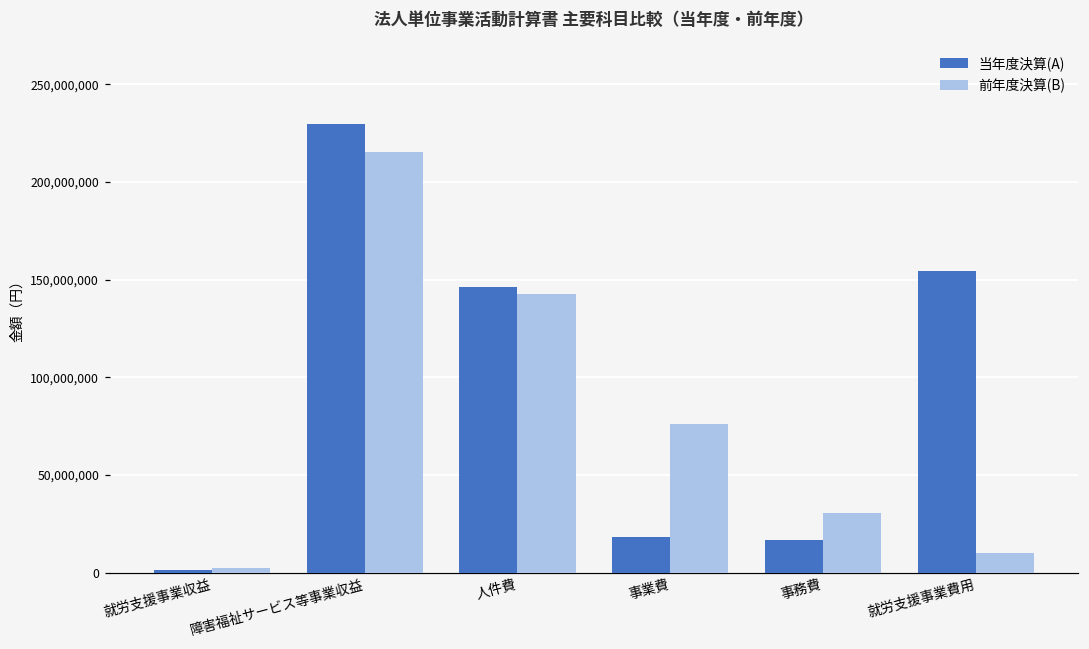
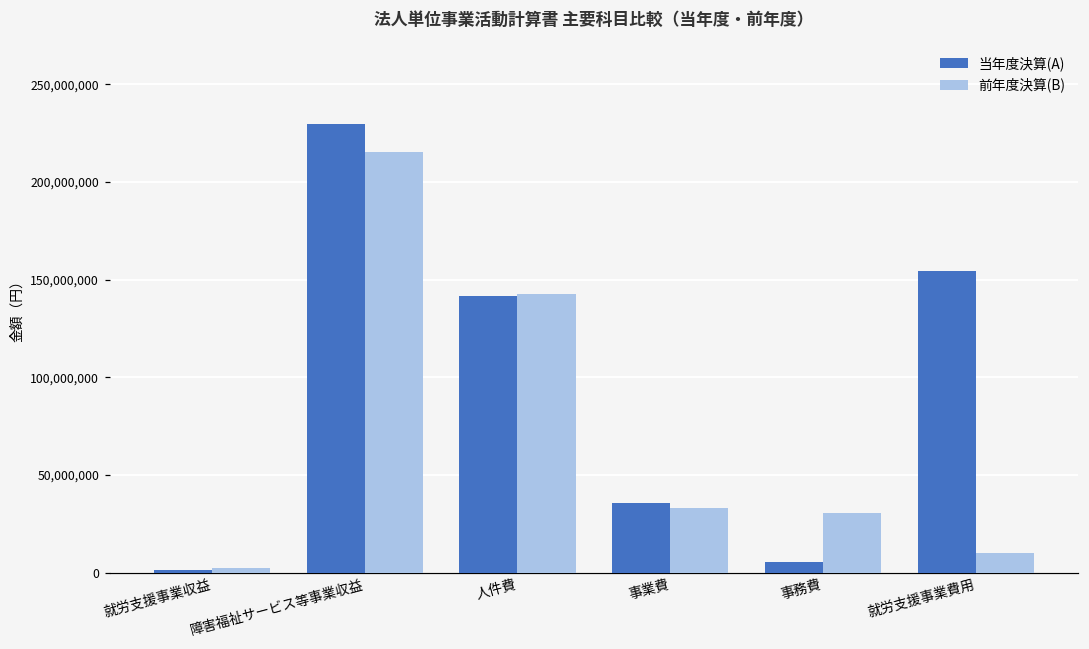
  {
    "当年度決算(A)": {
      "障害福祉サービス等事業収益": "230,000,000",
-     "人件費": "146,000,000",
-     "事業費": "18,000,000",
-     "事務費": "17,000,000",
+     "人件費": "141,000,000",
+     "事業費": "36,000,000",
+     "事務費": "5,000,000",
      "就労支援事業費用": "154,000,000"
    },
    "前年度決算(B)": {
      "就労支援事業収益": "2,000,000",
      "障害福祉サービス等事業収益": "215,000,000",
      "人件費": "143,000,000",
-     "事業費": "76,000,000",
+     "事業費": "33,000,000",
      "事務費": "30,000,000",
      "就労支援事業費用": "10,000,000"
    }
  }
